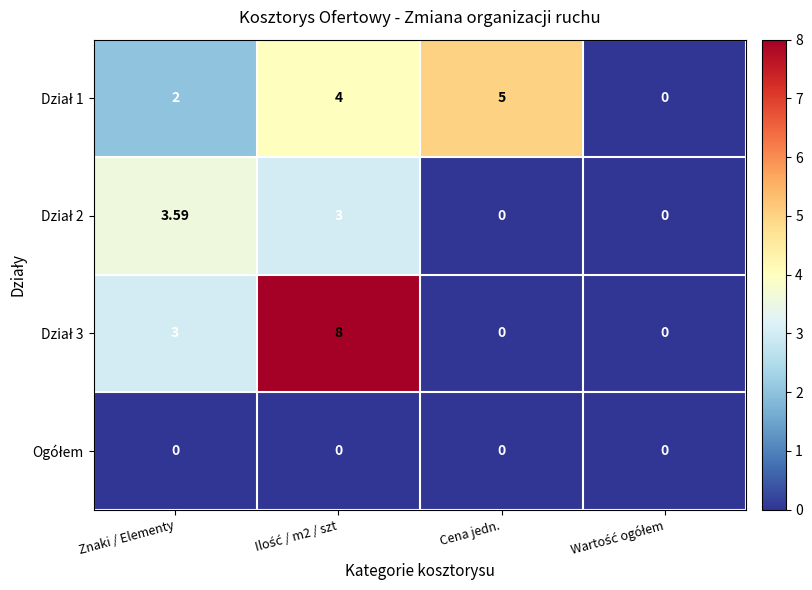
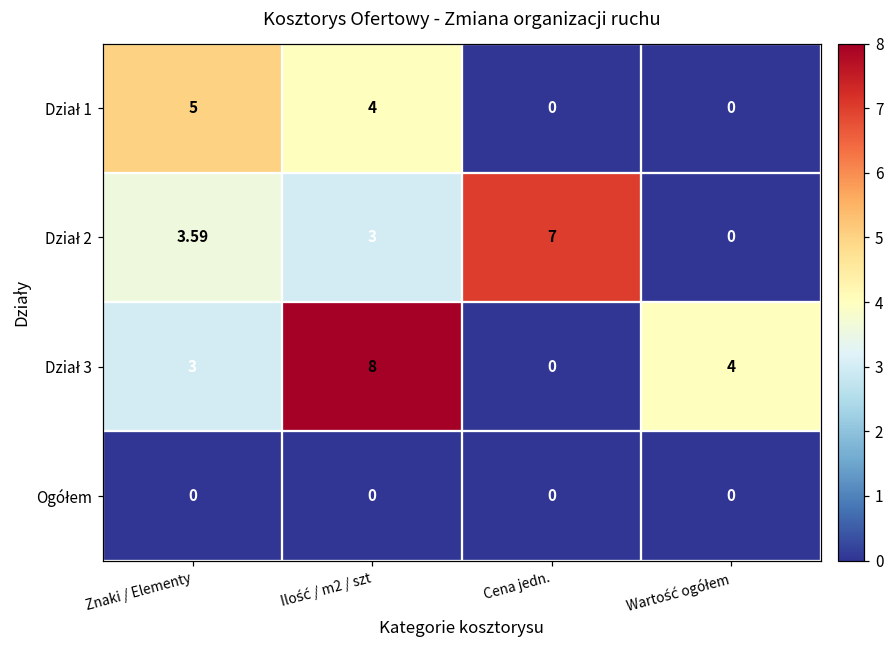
  {
    "Dział 1": {
-     "Znaki / Elementy": 2,
+     "Znaki / Elementy": 5,
      "Ilość / m2 / szt": 4,
-     "Cena jedn.": 5,
+     "Cena jedn.": 0,
      "Wartość ogółem": 0
    },
    "Dział 2": {
      "Znaki / Elementy": 3.59,
-     "Cena jedn.": 0,
+     "Cena jedn.": 7,
      "Wartość ogółem": 0
    },
    "Dział 3": {
      "Ilość / m2 / szt": 8,
      "Cena jedn.": 0,
-     "Wartość ogółem": 0
+     "Wartość ogółem": 4
    },
    "Ogółem": {
      "Znaki / Elementy": 0,
      "Ilość / m2 / szt": 0,
      "Cena jedn.": 0,
      "Wartość ogółem": 0
    }
  }
